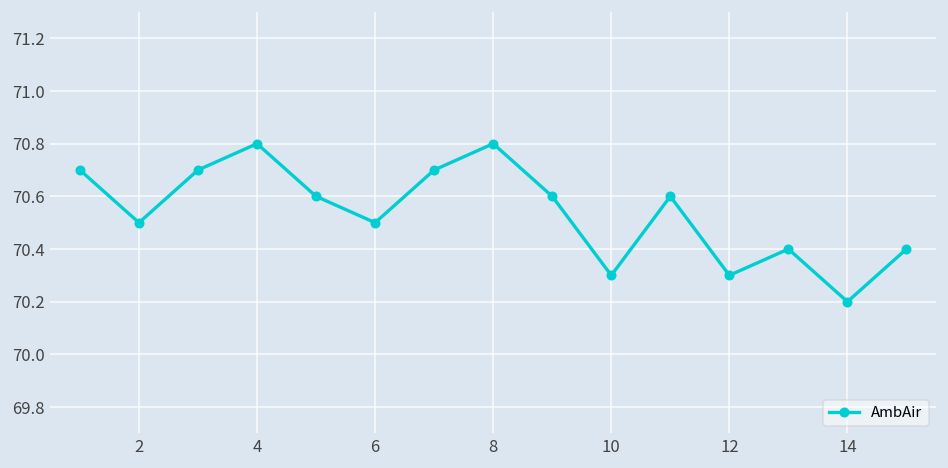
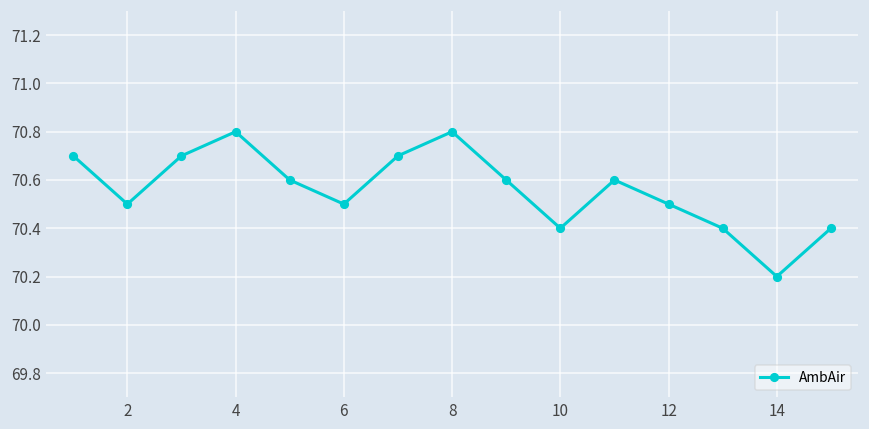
  {
    "2": 70.5,
    "4": 70.8,
    "6": 70.5,
    "8": 70.8,
-   "10": 70.3,
-   "12": 70.3,
+   "10": 70.4,
+   "12": 70.5,
    "14": 70.2
  }
